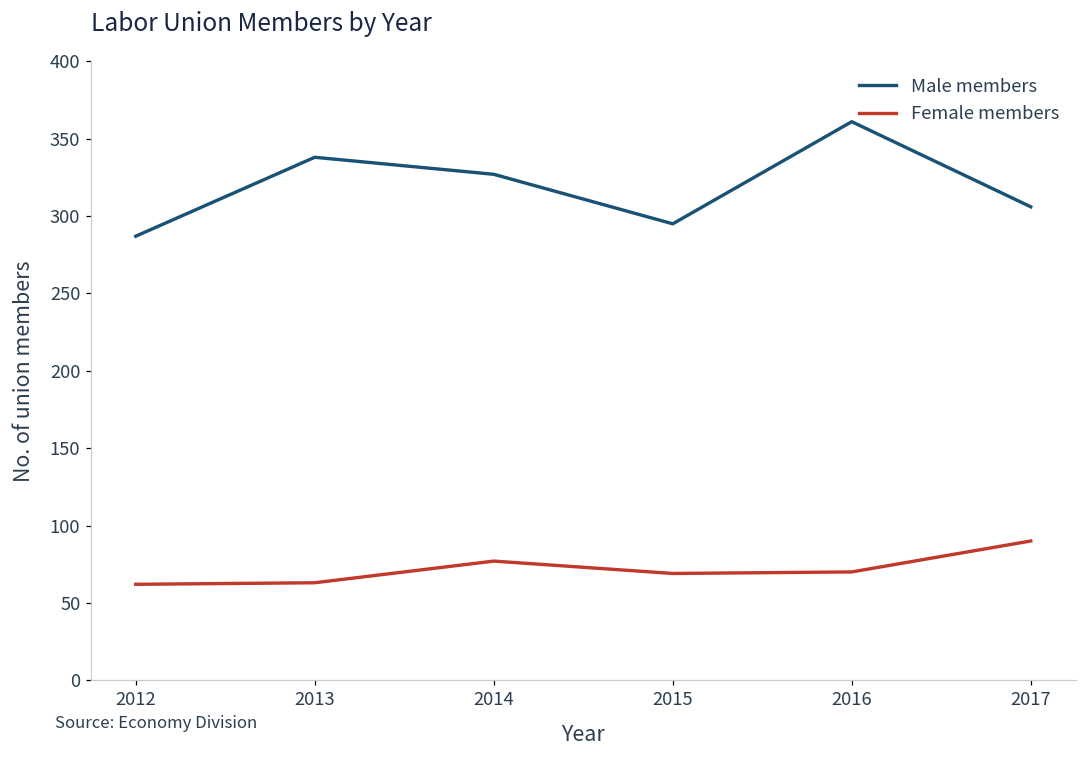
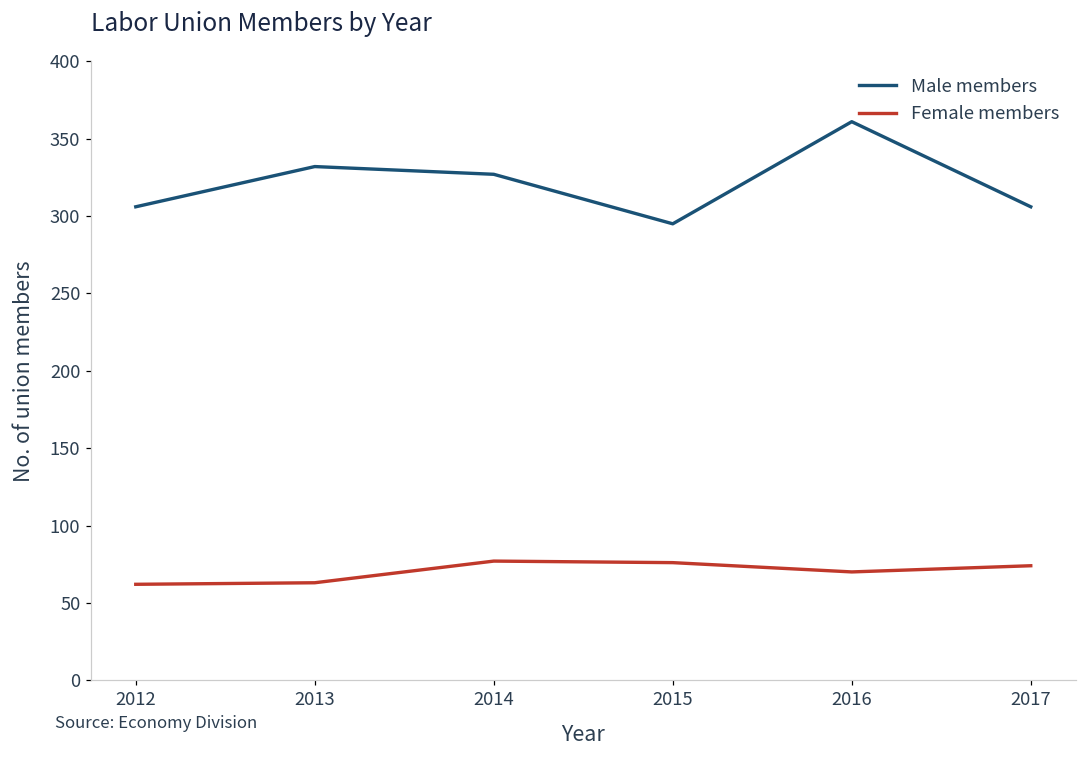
  {
    "Male members": {
-     "2012": 287,
-     "2013": 338,
+     "2012": 306,
+     "2013": 332,
      "2014": 327,
      "2015": 295,
      "2016": 361,
      "2017": 306
    },
    "Female members": {
      "2012": 62,
      "2013": 63,
      "2014": 77,
-     "2015": 69,
+     "2015": 76,
      "2016": 70,
-     "2017": 90
+     "2017": 74
    }
  }
